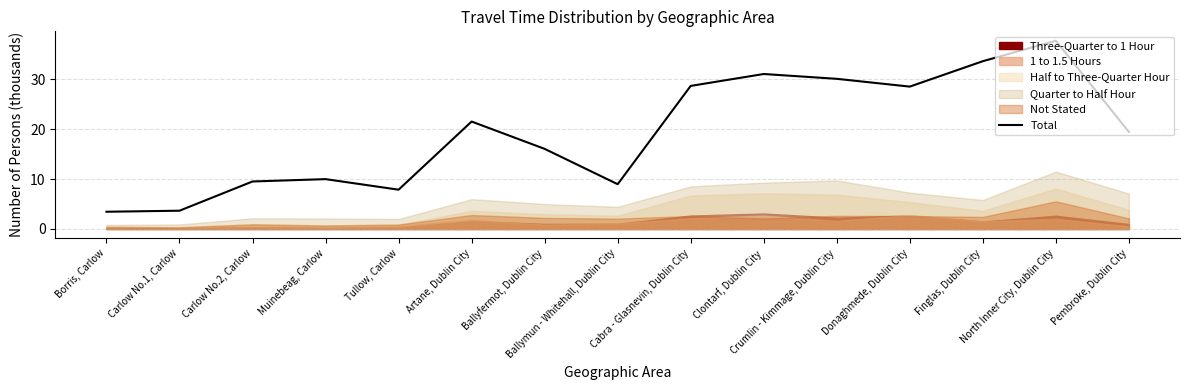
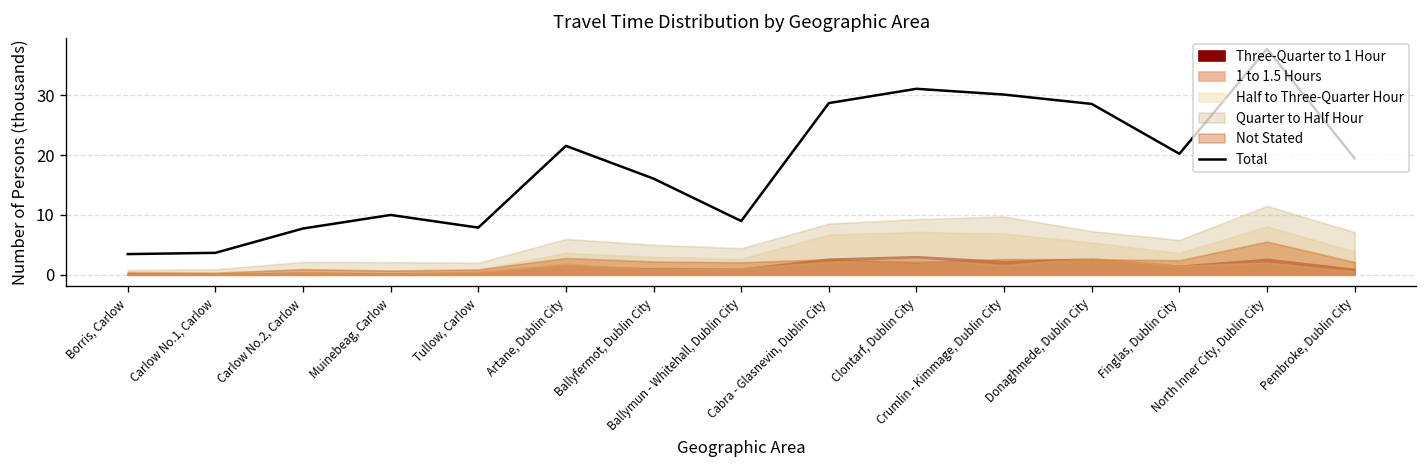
  {
    "Total": {
      "Borris, Carlow": 3,
      "Carlow No.1, Carlow": 4,
-     "Carlow No.2, Carlow": 10,
+     "Carlow No.2, Carlow": 8,
      "Muinebeag, Carlow": 10,
      "Tullow, Carlow": 8,
      "Artane, Dublin City": 22,
      "Ballyfermot, Dublin City": 16,
      "Ballymun - Whitehall, Dublin City": 9,
      "Cabra - Glasnevin, Dublin City": 29,
      "Clontarf, Dublin City": 31,
      "Crumlin - Kimmage, Dublin City": 30,
      "Donaghmede, Dublin City": 29,
-     "Finglas, Dublin City": 34
+     "Finglas, Dublin City": 20
    },
    "Three-Quarter to 1 Hour": {
      "North Inner City, Dublin City": 3
    }
  }
